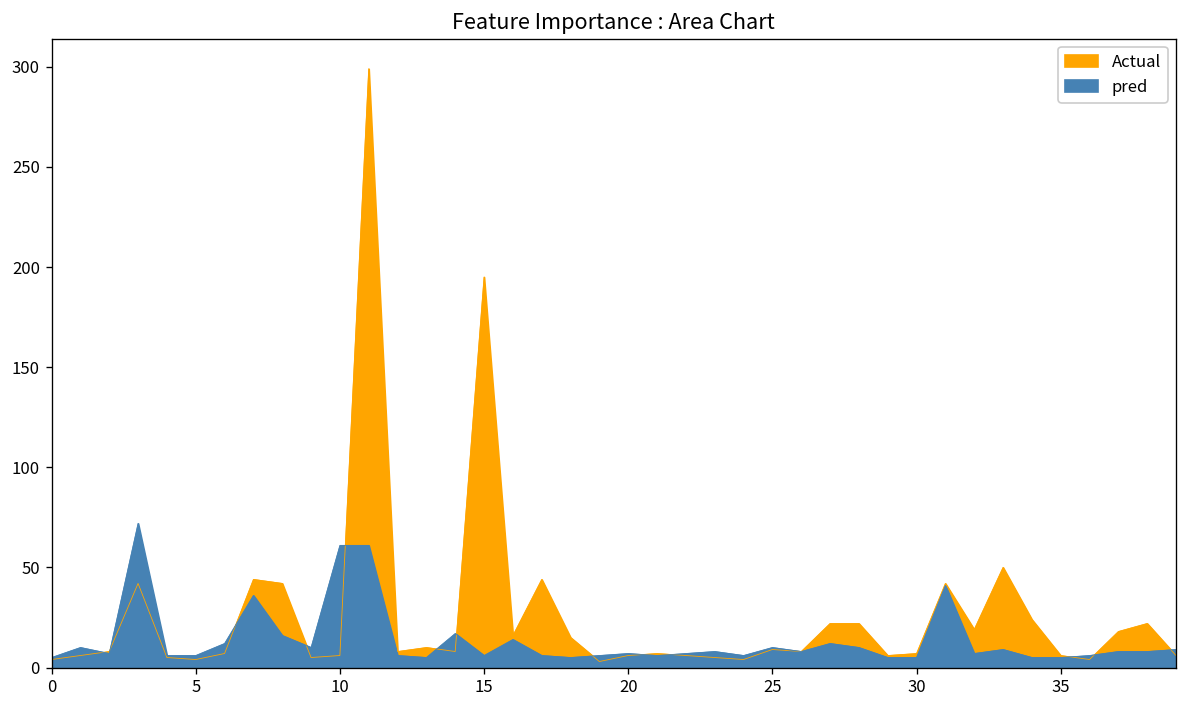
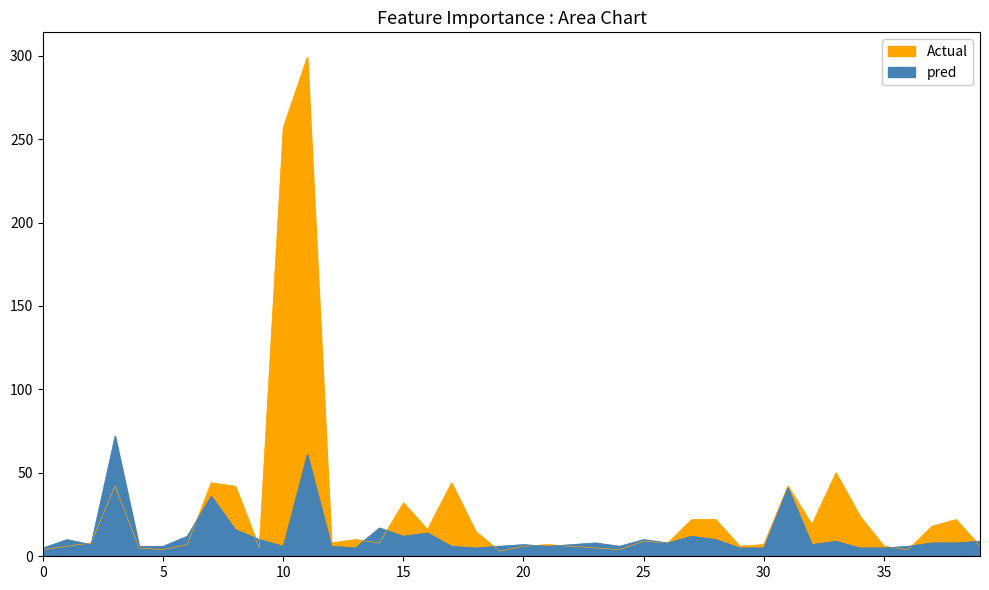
  {
    "Actual": {
      "5": 4,
-     "10": 6,
-     "15": 195,
+     "10": 257,
+     "15": 32,
      "30": 7
    },
    "pred": {
      "5": 6,
-     "10": 61,
-     "15": 6,
+     "10": 6,
+     "15": 12,
      "30": 5
    }
  }
